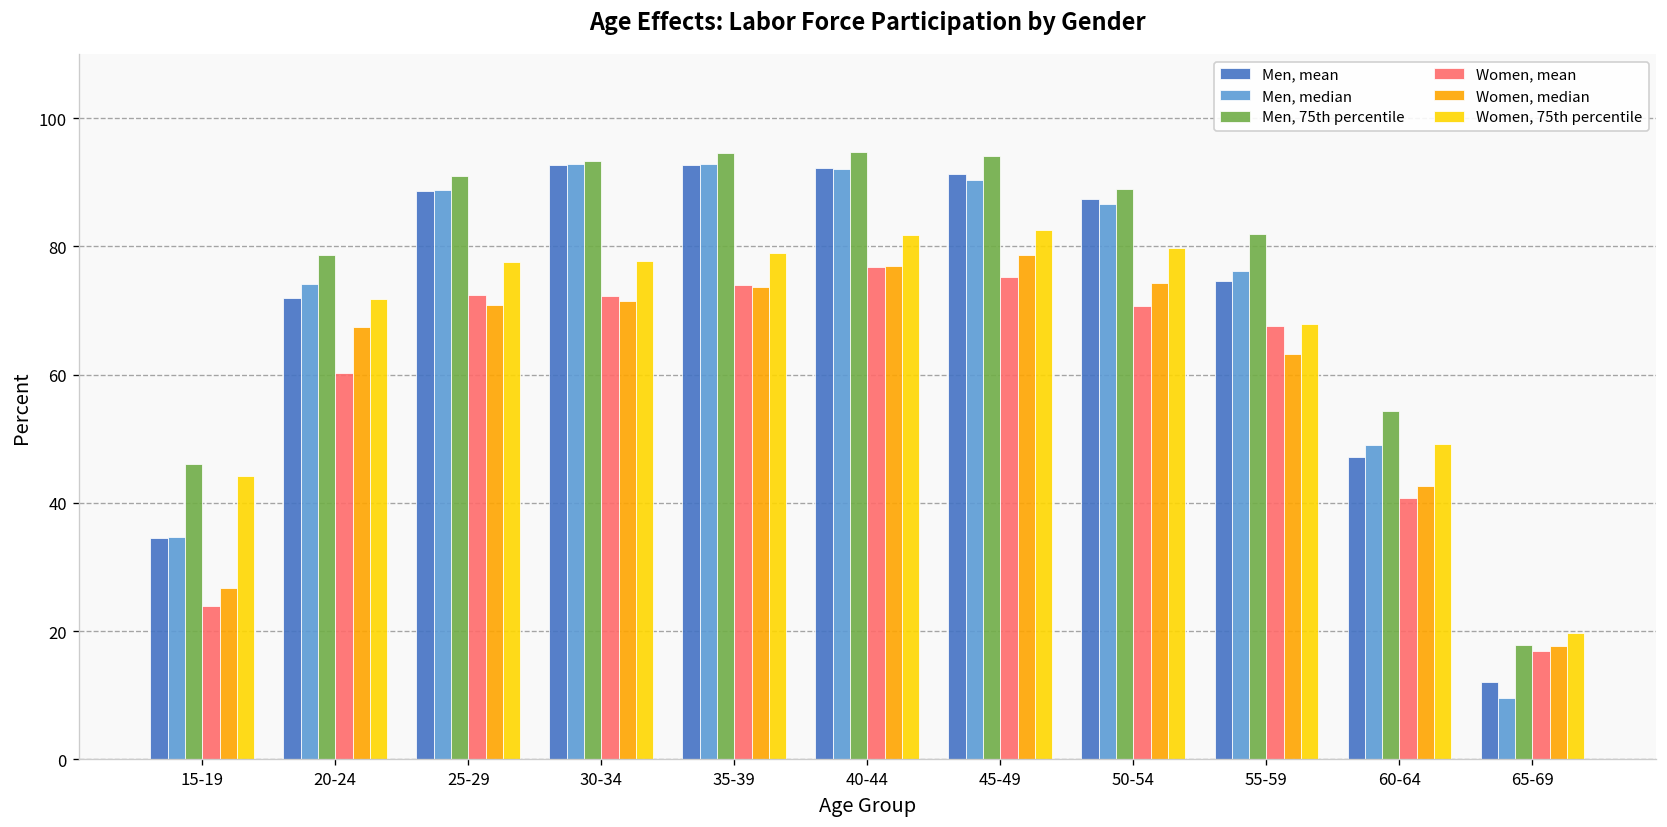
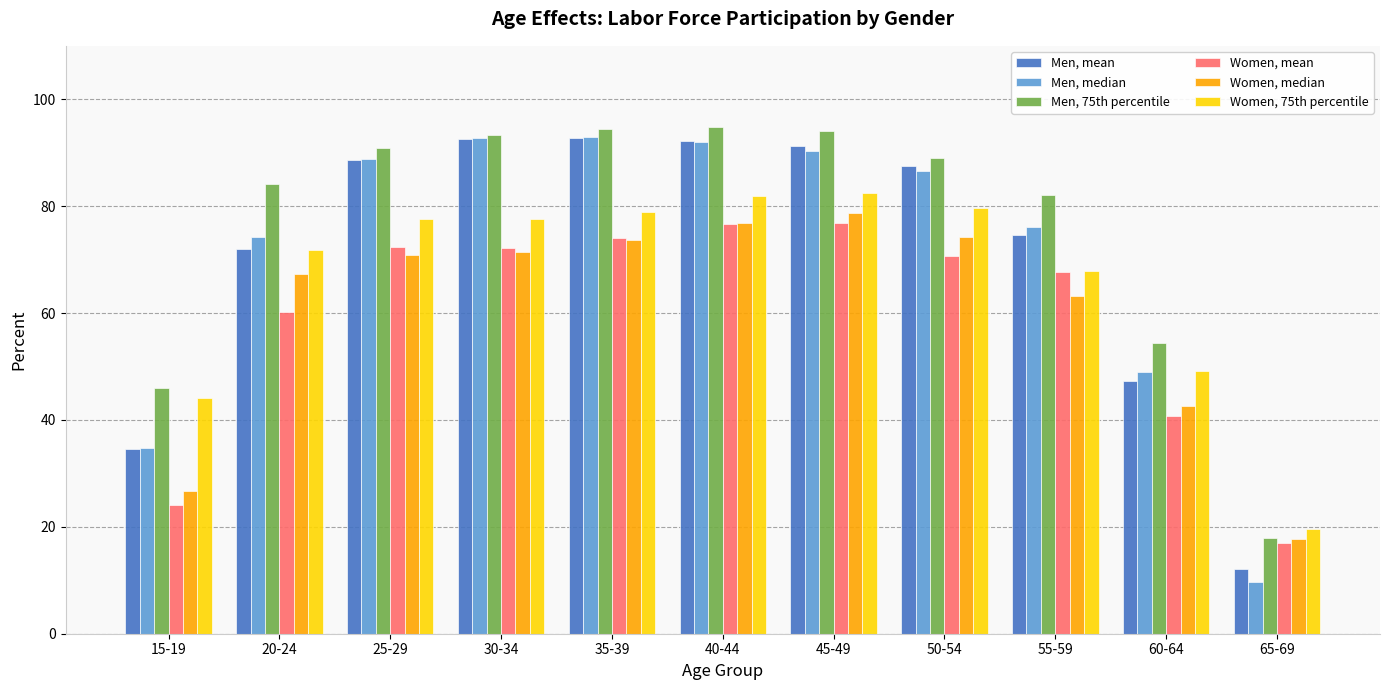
  {
    "Men, 75th percentile": {
      "15-19": 46,
-     "20-24": 79,
+     "20-24": 84,
      "25-29": 91,
      "30-34": 93,
      "35-39": 95,
      "40-44": 95,
      "45-49": 94,
      "50-54": 89,
      "55-59": 82,
      "60-64": 54,
      "65-69": 18
    },
    "Women, mean": {
      "15-19": 24,
      "20-24": 60,
      "25-29": 72,
      "30-34": 72,
      "35-39": 74,
      "40-44": 77,
-     "45-49": 75,
+     "45-49": 77,
      "50-54": 71,
      "55-59": 68,
      "60-64": 41,
      "65-69": 17
    }
  }
